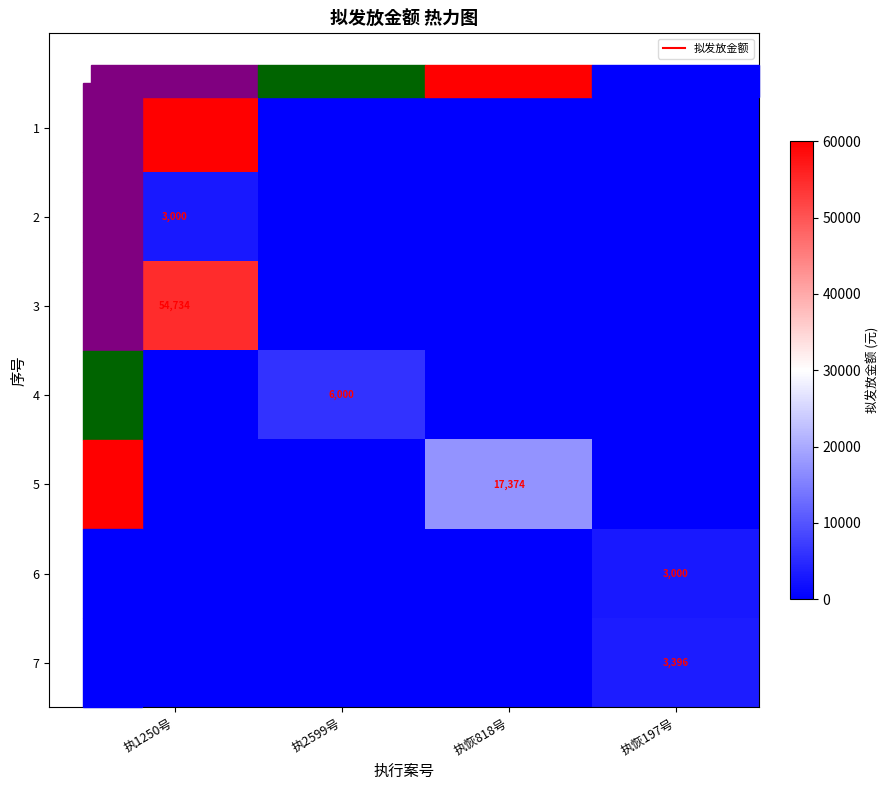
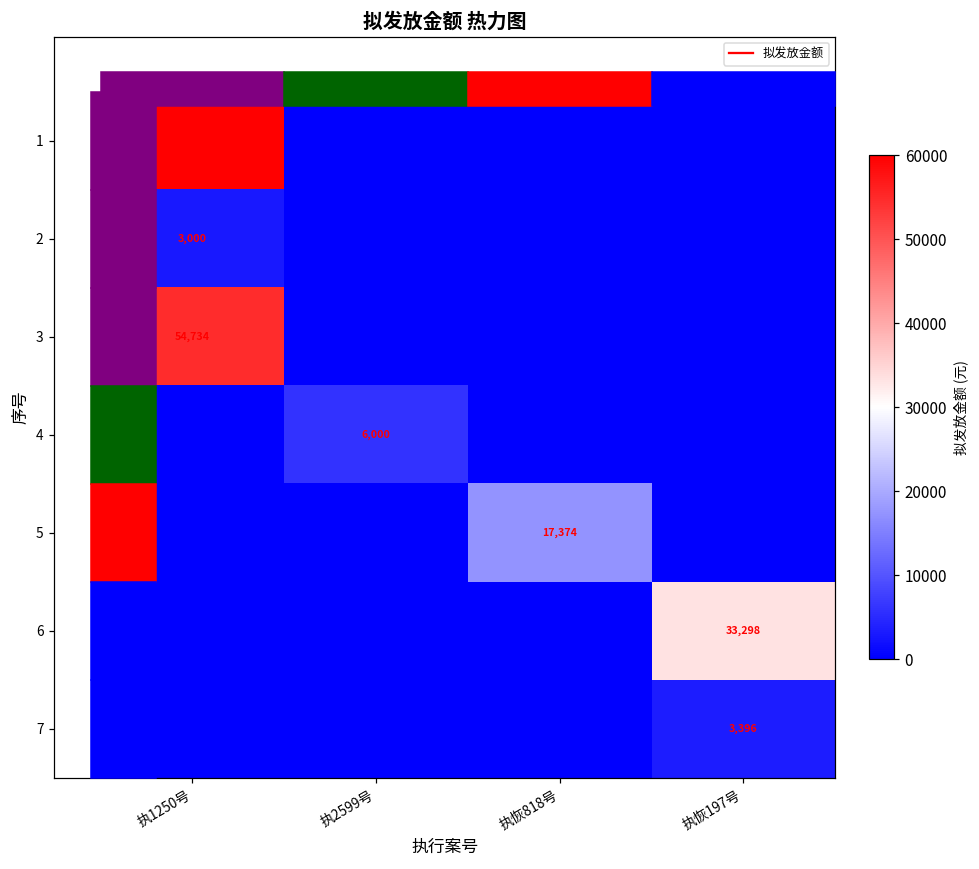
  {
    "2": {
      "执1250号": "3,000"
    },
    "4": {
      "执2599号": "6,000"
    },
    "5": {
      "执恢818号": "17,374"
    },
    "6": {
-     "执恢197号": "3,000"
+     "执恢197号": "33,298"
    },
    "7": {
      "执恢197号": "3,396"
    }
  }
